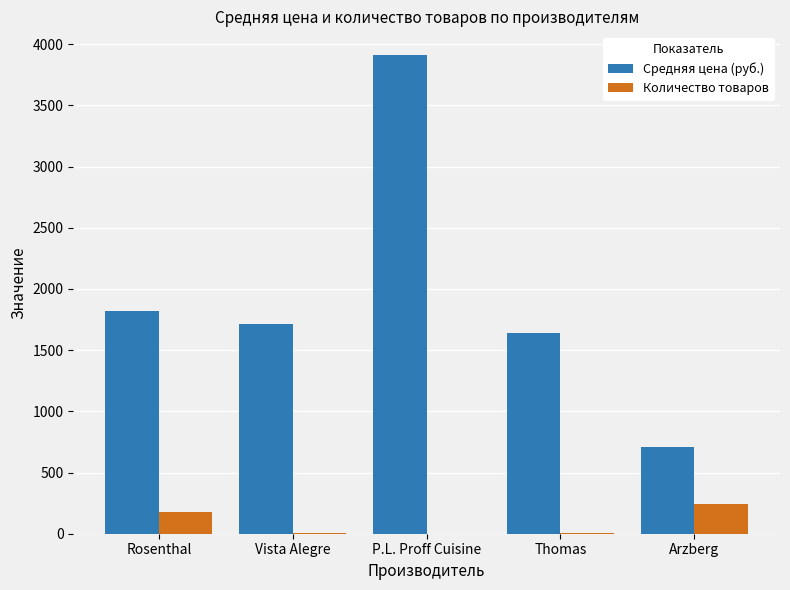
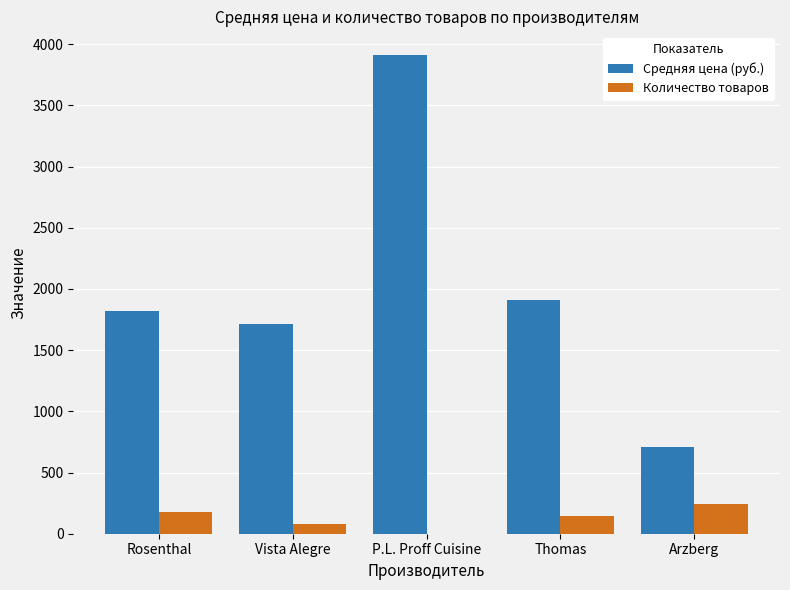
  {
    "Средняя цена (руб.)": {
      "Rosenthal": 1820,
      "Vista Alegre": 1710,
      "P.L. Proff Cuisine": 3910,
-     "Thomas": 1640,
+     "Thomas": 1910,
      "Arzberg": 710
    },
    "Количество товаров": {
      "Rosenthal": 180,
-     "Vista Alegre": 0,
-     "Thomas": 0,
+     "Vista Alegre": 80,
+     "Thomas": 150,
      "Arzberg": 240
    }
  }
